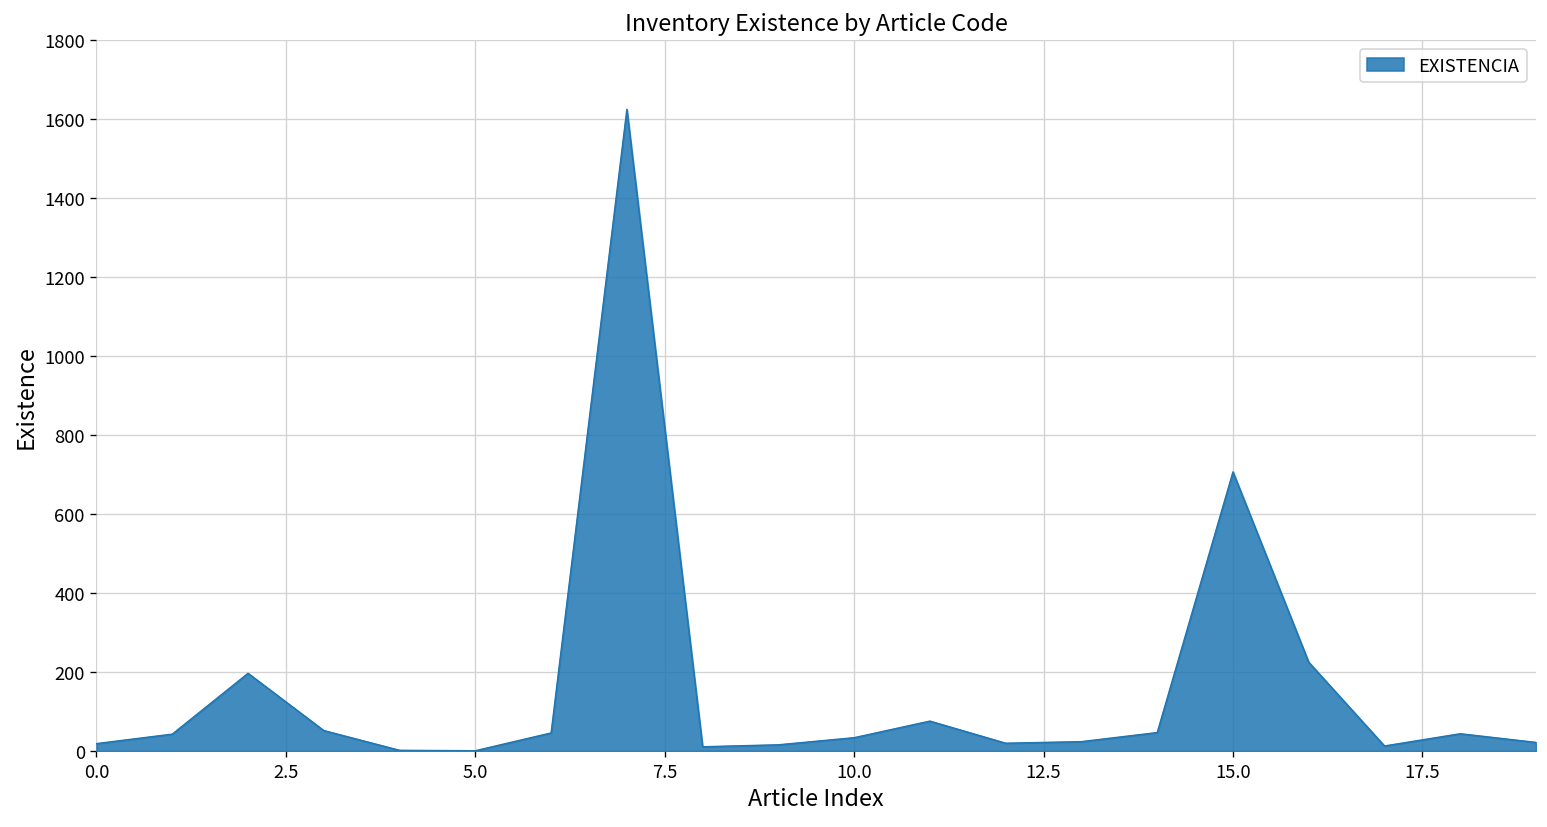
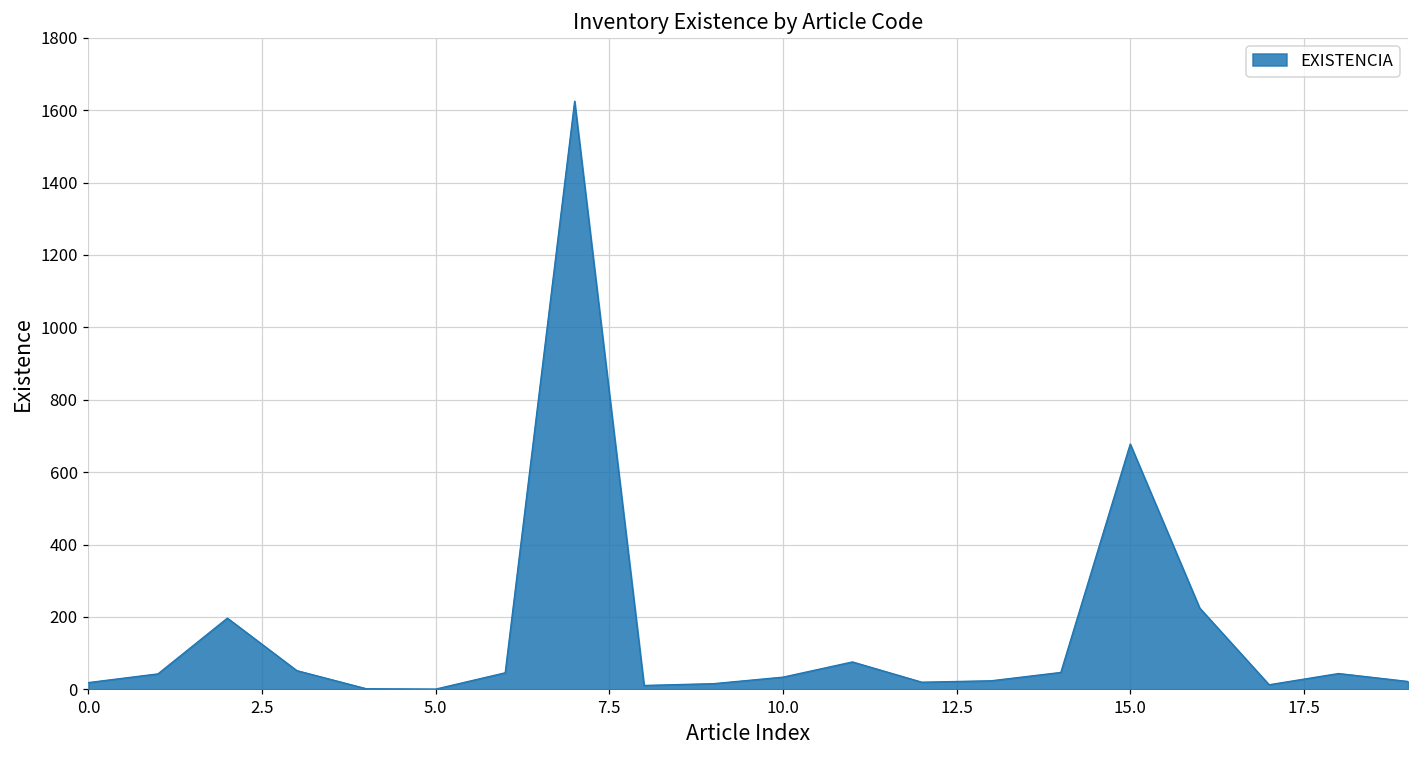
  {
    "0.0": 20,
    "5.0": 0,
    "10.0": 30,
-   "15.0": 710
+   "15.0": 680
  }
